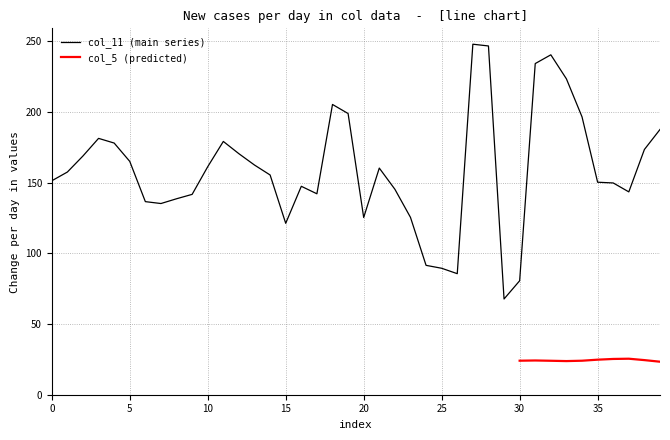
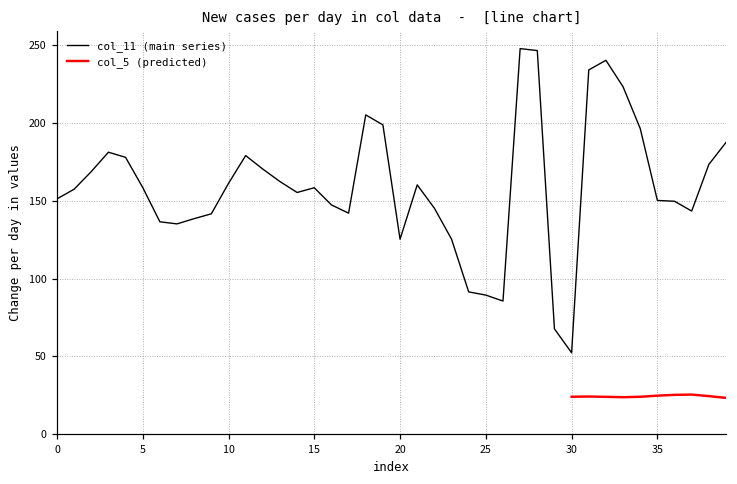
  {
    "col_11 (main series)": {
      "0": 151,
-     "5": 165,
+     "5": 159,
      "10": 161,
-     "15": 121,
+     "15": 158,
      "20": 125,
      "25": 89,
-     "30": 81,
+     "30": 52,
      "35": 150
    },
    "col_5 (predicted)": {
      "30": 24,
      "35": 25
    }
  }
